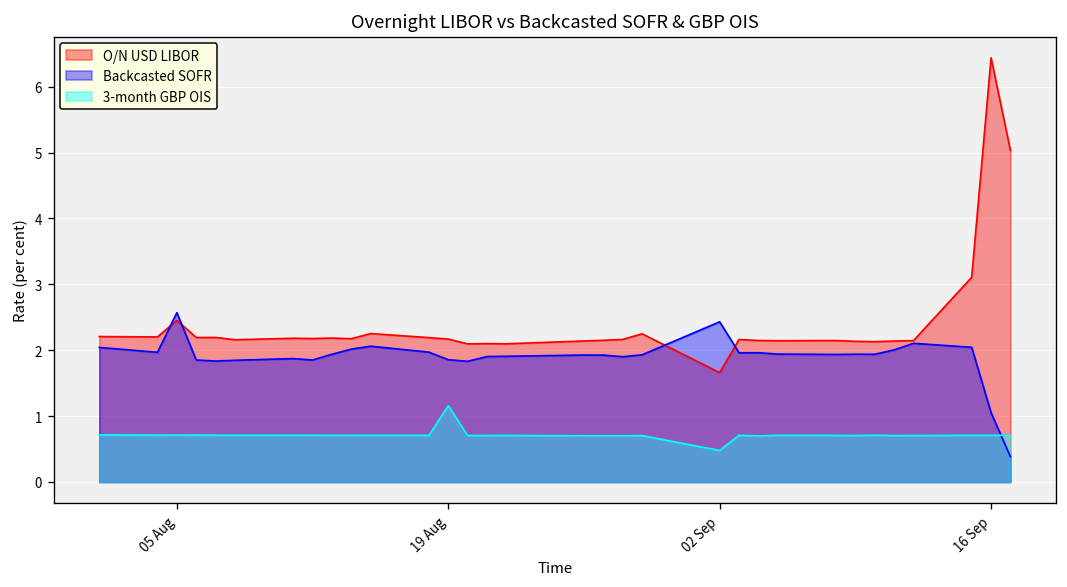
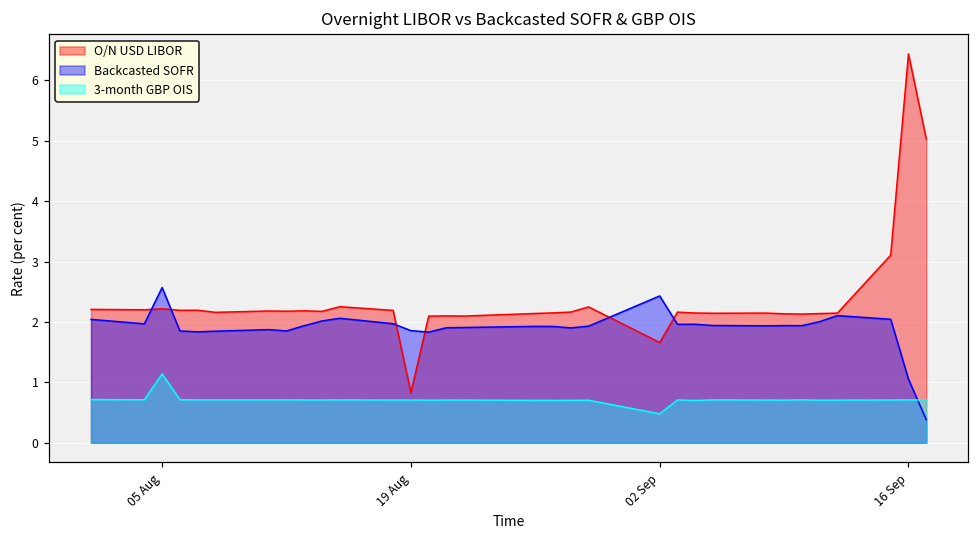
  {
    "O/N USD LIBOR": {
-     "05 Aug": 2.5,
-     "19 Aug": 2.2,
+     "05 Aug": 2.2,
+     "19 Aug": 0.8,
      "02 Sep": 1.7,
      "16 Sep": 6.4
    },
    "Backcasted SOFR": {
      "05 Aug": 2.6,
      "19 Aug": 1.9,
      "02 Sep": 2.4,
      "16 Sep": 1.1
    },
    "3-month GBP OIS": {
-     "05 Aug": 0.7,
-     "19 Aug": 1.2,
+     "05 Aug": 1.1,
+     "19 Aug": 0.7,
      "02 Sep": 0.5,
      "16 Sep": 0.7
    }
  }
